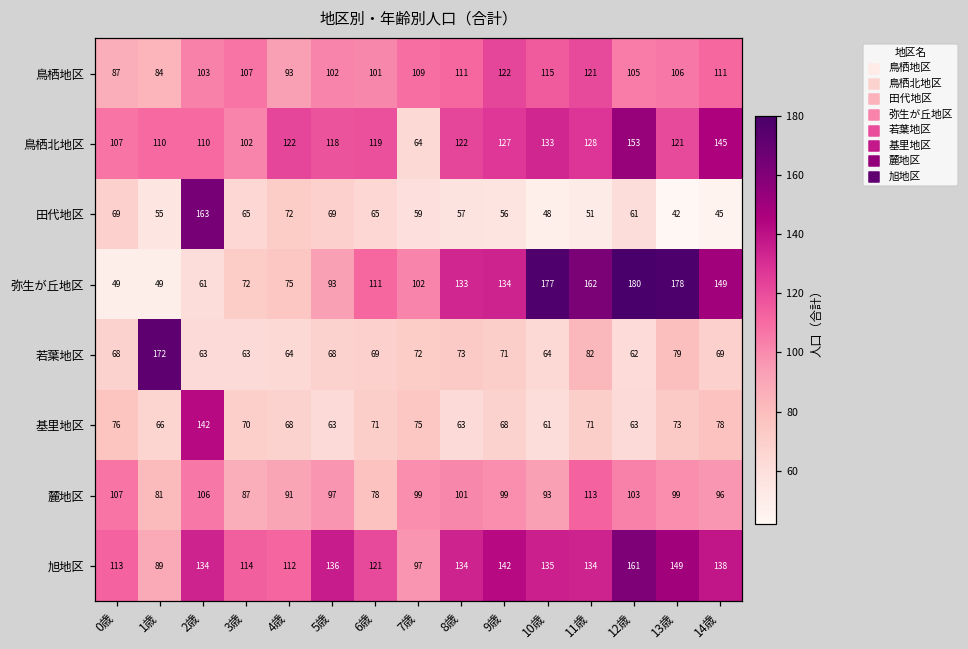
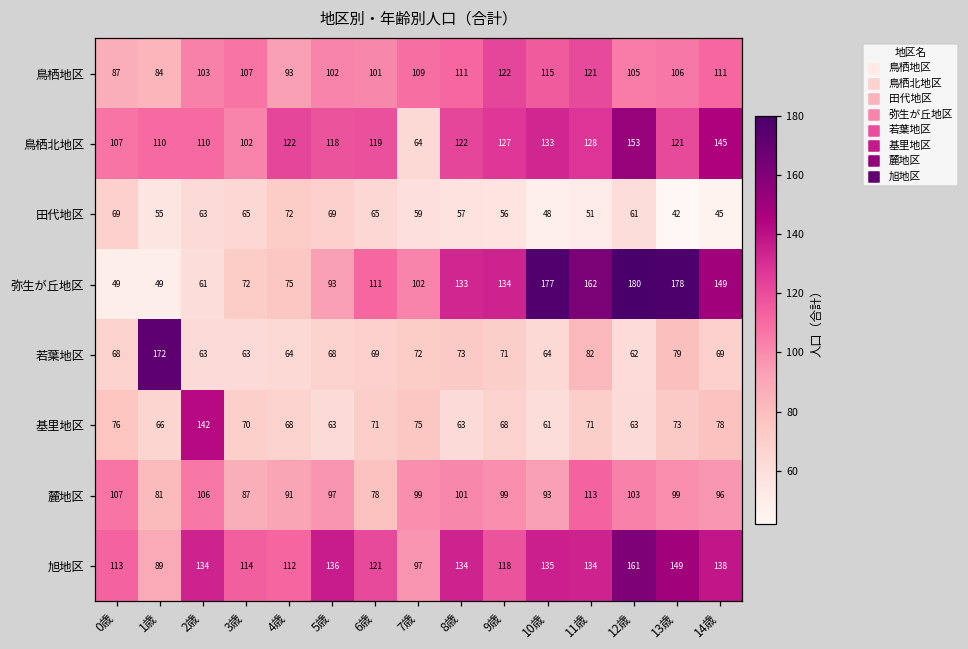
  {
    "鳥栖地区": {
      "0歳": 87,
      "1歳": 84,
      "2歳": 103,
      "3歳": 107,
      "4歳": 93,
      "5歳": 102,
      "6歳": 101,
      "7歳": 109,
      "8歳": 111,
      "9歳": 122,
      "10歳": 115,
      "11歳": 121,
      "12歳": 105,
      "13歳": 106,
      "14歳": 111
    },
    "鳥栖北地区": {
      "0歳": 107,
      "1歳": 110,
      "2歳": 110,
      "3歳": 102,
      "4歳": 122,
      "5歳": 118,
      "6歳": 119,
      "7歳": 64,
      "8歳": 122,
      "9歳": 127,
      "10歳": 133,
      "11歳": 128,
      "12歳": 153,
      "13歳": 121,
      "14歳": 145
    },
    "田代地区": {
      "0歳": 69,
      "1歳": 55,
-     "2歳": 163,
+     "2歳": 63,
      "3歳": 65,
      "4歳": 72,
      "5歳": 69,
      "6歳": 65,
      "7歳": 59,
      "8歳": 57,
      "9歳": 56,
      "10歳": 48,
      "11歳": 51,
      "12歳": 61,
      "13歳": 42,
      "14歳": 45
    },
    "弥生が丘地区": {
      "0歳": 49,
      "1歳": 49,
      "2歳": 61,
      "3歳": 72,
      "4歳": 75,
      "5歳": 93,
      "6歳": 111,
      "7歳": 102,
      "8歳": 133,
      "9歳": 134,
      "10歳": 177,
      "11歳": 162,
      "12歳": 180,
      "13歳": 178,
      "14歳": 149
    },
    "若葉地区": {
      "0歳": 68,
      "1歳": 172,
      "2歳": 63,
      "3歳": 63,
      "4歳": 64,
      "5歳": 68,
      "6歳": 69,
      "7歳": 72,
      "8歳": 73,
      "9歳": 71,
      "10歳": 64,
      "11歳": 82,
      "12歳": 62,
      "13歳": 79,
      "14歳": 69
    },
    "基里地区": {
      "0歳": 76,
      "1歳": 66,
      "2歳": 142,
      "3歳": 70,
      "4歳": 68,
      "5歳": 63,
      "6歳": 71,
      "7歳": 75,
      "8歳": 63,
      "9歳": 68,
      "10歳": 61,
      "11歳": 71,
      "12歳": 63,
      "13歳": 73,
      "14歳": 78
    },
    "麓地区": {
      "0歳": 107,
      "1歳": 81,
      "2歳": 106,
      "3歳": 87,
      "4歳": 91,
      "5歳": 97,
      "6歳": 78,
      "7歳": 99,
      "8歳": 101,
      "9歳": 99,
      "10歳": 93,
      "11歳": 113,
      "12歳": 103,
      "13歳": 99,
      "14歳": 96
    },
    "旭地区": {
      "0歳": 113,
      "1歳": 89,
      "2歳": 134,
      "3歳": 114,
      "4歳": 112,
      "5歳": 136,
      "6歳": 121,
      "7歳": 97,
      "8歳": 134,
-     "9歳": 142,
+     "9歳": 118,
      "10歳": 135,
      "11歳": 134,
      "12歳": 161,
      "13歳": 149,
      "14歳": 138
    }
  }
